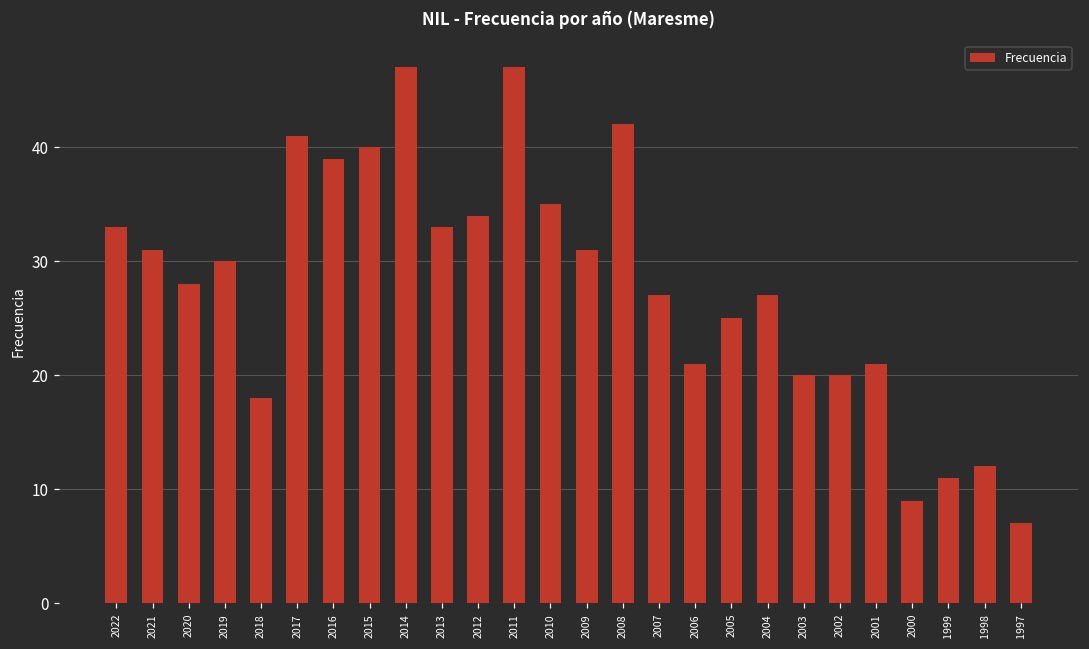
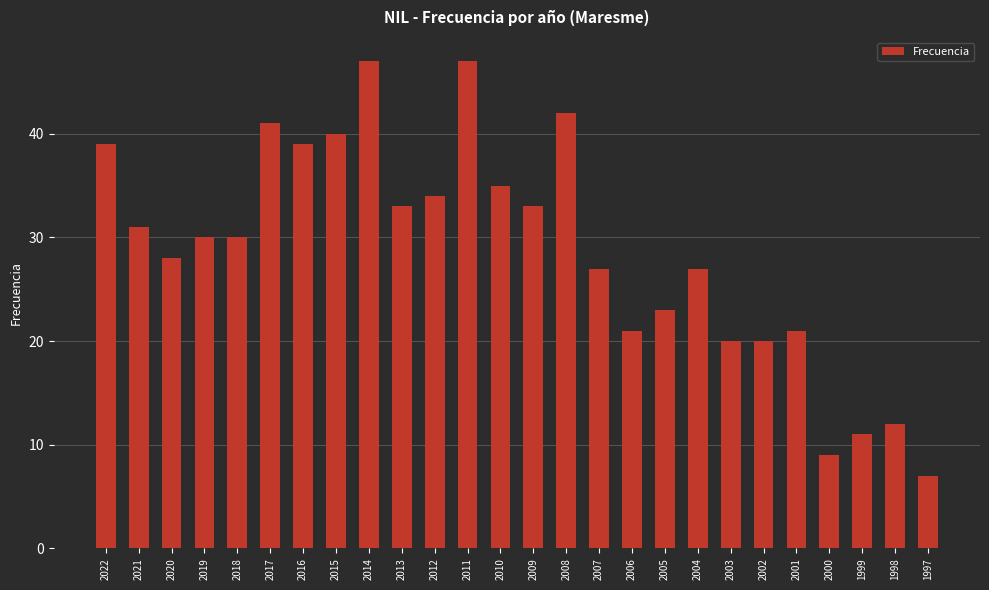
  {
-   "2022": 33,
+   "2022": 39,
    "2021": 31,
    "2020": 28,
    "2019": 30,
-   "2018": 18,
+   "2018": 30,
    "2017": 41,
    "2016": 39,
    "2015": 40,
    "2014": 47,
    "2013": 33,
    "2012": 34,
    "2011": 47,
    "2010": 35,
-   "2009": 31,
+   "2009": 33,
    "2008": 42,
    "2007": 27,
    "2006": 21,
-   "2005": 25,
+   "2005": 23,
    "2004": 27,
    "2003": 20,
    "2002": 20,
    "2001": 21,
    "2000": 9,
    "1999": 11,
    "1998": 12,
    "1997": 7
  }
